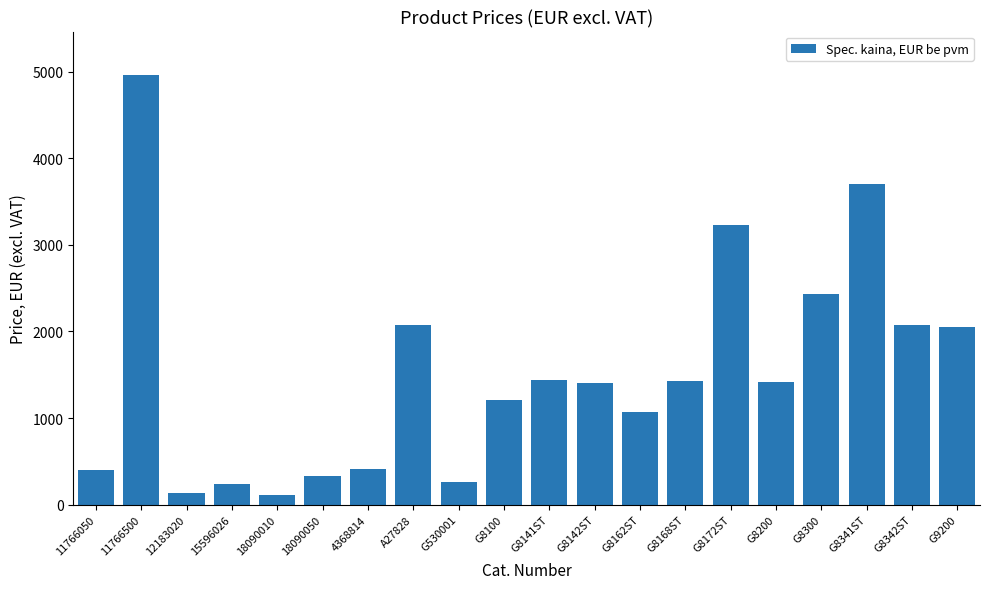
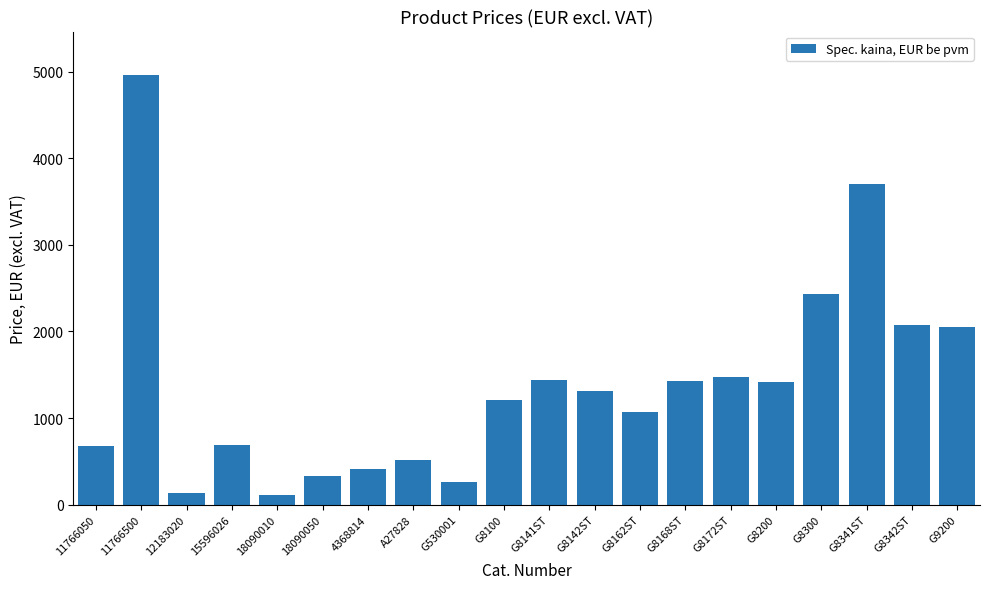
  {
-   "11766050": 400,
+   "11766050": 700,
    "11766500": 5000,
    "12183020": 100,
-   "15596026": 200,
+   "15596026": 700,
    "18090010": 100,
    "18090050": 300,
    "4368814": 400,
-   "A27828": 2100,
+   "A27828": 500,
    "G530001": 300,
    "G8100": 1200,
    "G8141ST": 1400,
-   "G8142ST": 1400,
+   "G8142ST": 1300,
    "G8162ST": 1100,
    "G8168ST": 1400,
-   "G8172ST": 3200,
+   "G8172ST": 1500,
    "G8200": 1400,
    "G8300": 2400,
    "G8341ST": 3700,
    "G8342ST": 2100,
    "G9200": 2100
  }
